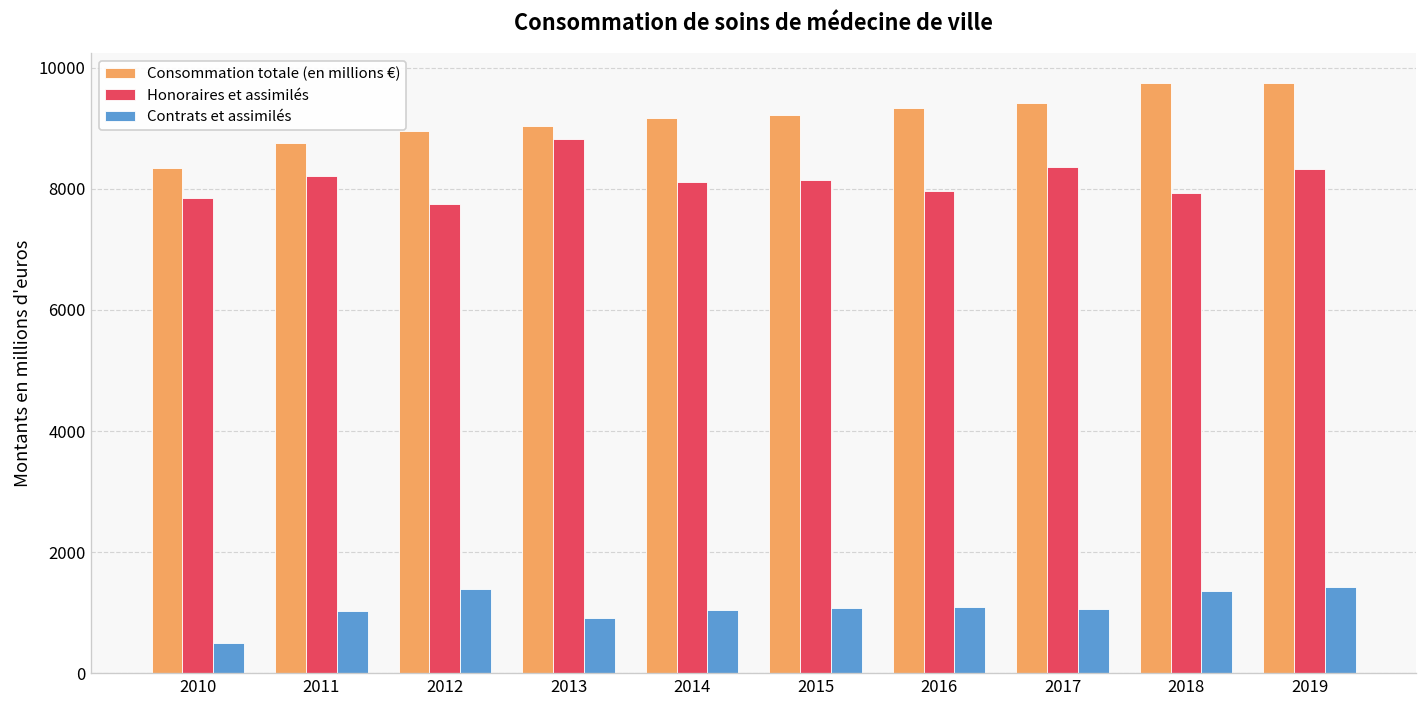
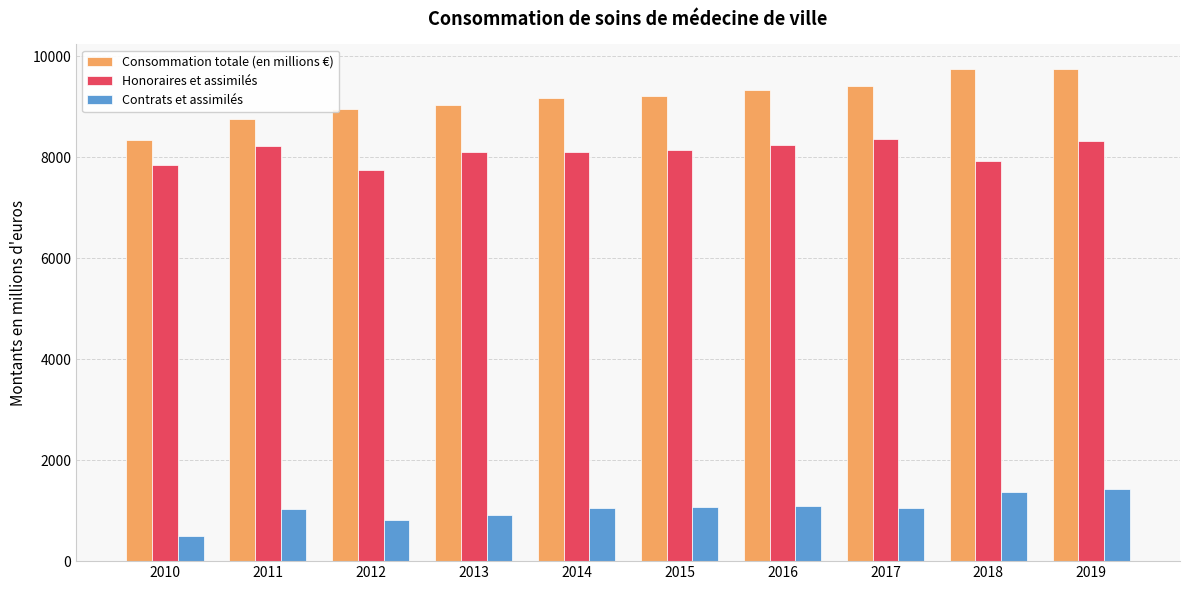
  {
    "Consommation totale (en millions €)": {
      "2010": 8300,
      "2011": 8700,
      "2012": 9000,
      "2013": 9000,
      "2014": 9200,
      "2015": 9200,
      "2016": 9300,
      "2017": 9400,
      "2018": 9700,
      "2019": 9700
    },
    "Honoraires et assimilés": {
      "2010": 7800,
      "2011": 8200,
      "2012": 7800,
-     "2013": 8800,
+     "2013": 8100,
      "2014": 8100,
      "2015": 8200,
-     "2016": 8000,
+     "2016": 8200,
      "2017": 8400,
      "2018": 7900,
      "2019": 8300
    },
    "Contrats et assimilés": {
      "2010": 500,
      "2011": 1000,
-     "2012": 1400,
+     "2012": 800,
      "2013": 900,
      "2014": 1100,
      "2015": 1100,
      "2016": 1100,
      "2017": 1100,
      "2018": 1400,
      "2019": 1400
    }
  }
